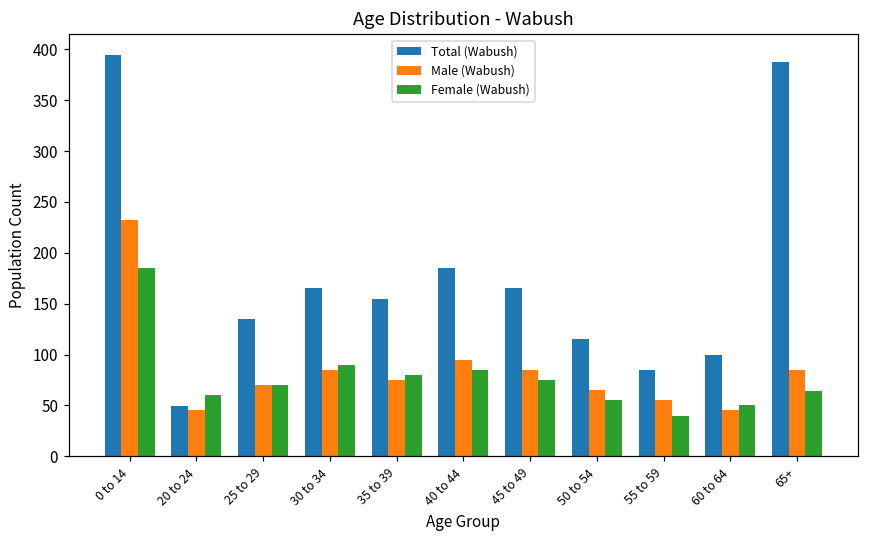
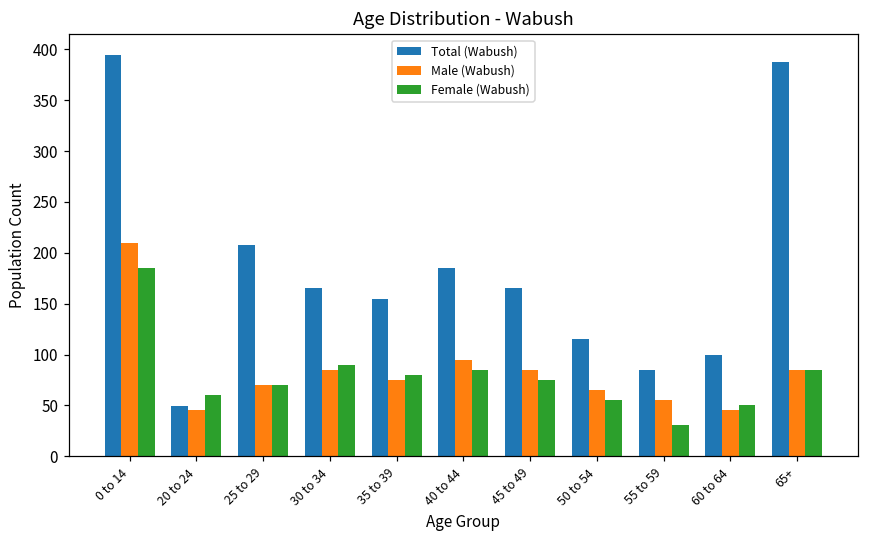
  {
    "Total (Wabush)": {
      "0 to 14": 400,
      "20 to 24": 50,
-     "25 to 29": 140,
+     "25 to 29": 210,
      "30 to 34": 170,
      "35 to 39": 160,
      "40 to 44": 190,
      "45 to 49": 170,
      "50 to 54": 120,
      "55 to 59": 90,
      "60 to 64": 100,
      "65+": 390
    },
    "Male (Wabush)": {
-     "0 to 14": 230,
+     "0 to 14": 210,
      "20 to 24": 50,
      "25 to 29": 70,
      "30 to 34": 90,
      "35 to 39": 80,
      "40 to 44": 100,
      "45 to 49": 90,
      "50 to 54": 70,
      "55 to 59": 60,
      "60 to 64": 50,
      "65+": 90
    },
    "Female (Wabush)": {
      "0 to 14": 190,
      "20 to 24": 60,
      "25 to 29": 70,
      "30 to 34": 90,
      "35 to 39": 80,
      "40 to 44": 90,
      "45 to 49": 80,
      "50 to 54": 60,
-     "55 to 59": 40,
+     "55 to 59": 30,
      "60 to 64": 50,
-     "65+": 60
+     "65+": 90
    }
  }
